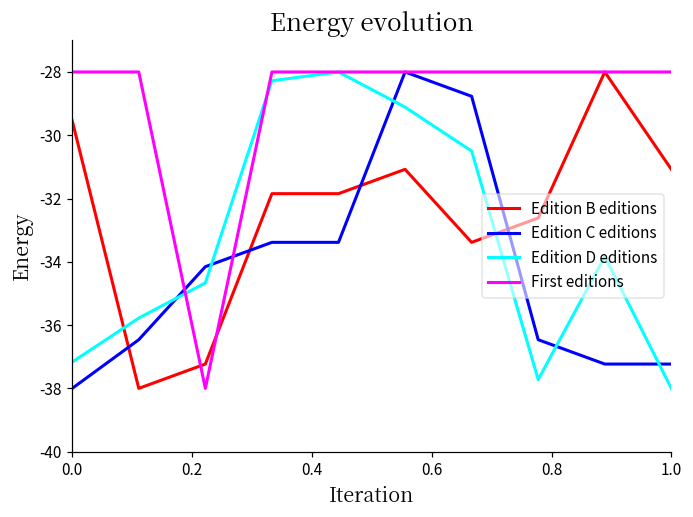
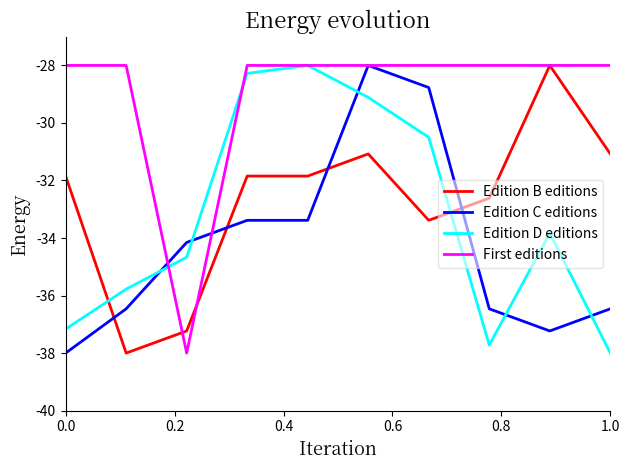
  {
    "Edition B editions": {
-     "0.0": -29.5,
+     "0.0": -31.8,
      "1.0": -31.1
    },
    "Edition C editions": {
      "0.0": -38.0,
-     "1.0": -37.2
+     "1.0": -36.5
    },
    "Edition D editions": {
      "0.0": -37.2,
      "1.0": -38.0
    },
    "First editions": {
      "0.0": -28.0,
      "1.0": -28.0
    }
  }
